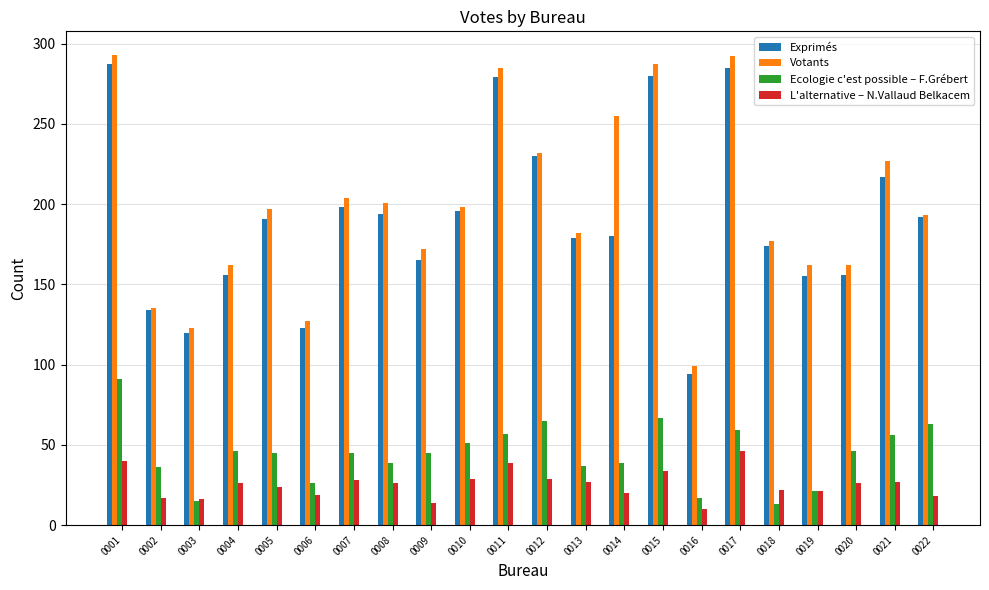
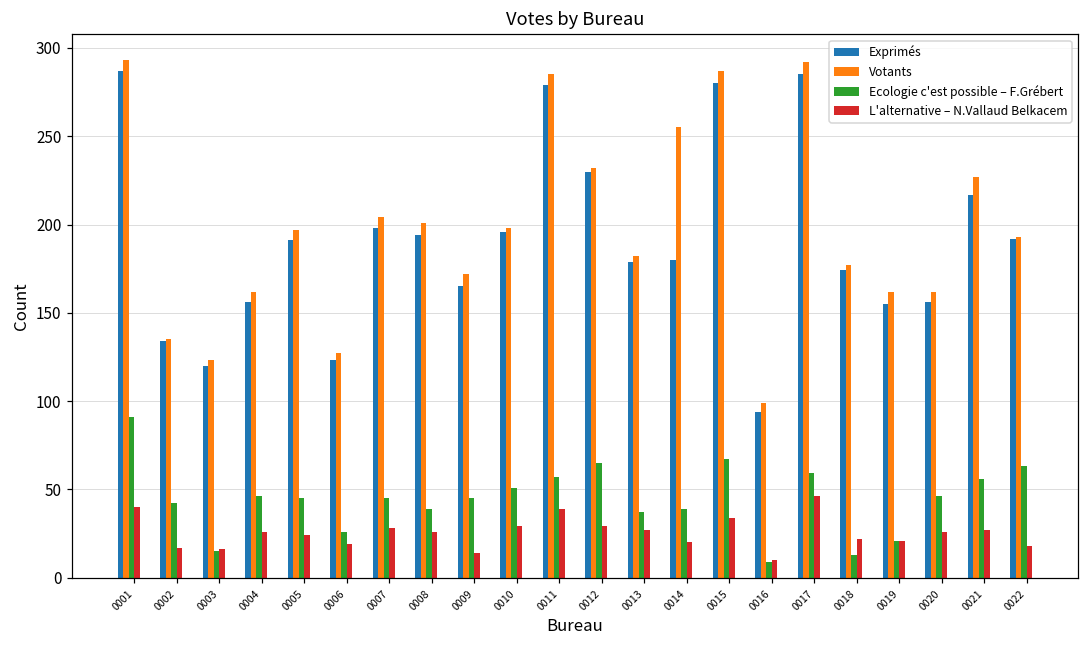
  {
    "Exprimés": {
      "0001": 287,
      "0002": 134,
      "0003": 120,
      "0004": 156,
      "0005": 191,
      "0006": 123,
      "0007": 198,
      "0008": 194,
      "0009": 165,
      "0010": 196,
      "0011": 279,
      "0012": 230,
      "0013": 179,
      "0014": 180,
      "0015": 280,
      "0016": 94,
      "0017": 285,
      "0018": 174,
      "0019": 155,
      "0020": 156,
      "0021": 217,
      "0022": 192
    },
    "Votants": {
      "0001": 293,
      "0002": 135,
      "0003": 123,
      "0004": 162,
      "0005": 197,
      "0006": 127,
      "0007": 204,
      "0008": 201,
      "0009": 172,
      "0010": 198,
      "0011": 285,
      "0012": 232,
      "0013": 182,
      "0014": 255,
      "0015": 287,
      "0016": 99,
      "0017": 292,
      "0018": 177,
      "0019": 162,
      "0020": 162,
      "0021": 227,
      "0022": 193
    },
    "Ecologie c'est possible – F.Grébert": {
      "0001": 91,
-     "0002": 36,
+     "0002": 42,
      "0003": 15,
      "0004": 46,
      "0005": 45,
      "0006": 26,
      "0007": 45,
      "0008": 39,
      "0009": 45,
      "0010": 51,
      "0011": 57,
      "0012": 65,
      "0013": 37,
      "0014": 39,
      "0015": 67,
-     "0016": 17,
+     "0016": 9,
      "0017": 59,
      "0018": 13,
      "0019": 21,
      "0020": 46,
      "0021": 56,
      "0022": 63
    },
    "L'alternative – N.Vallaud Belkacem": {
      "0001": 40,
      "0002": 17,
      "0003": 16,
      "0004": 26,
      "0005": 24,
      "0006": 19,
      "0007": 28,
      "0008": 26,
      "0009": 14,
      "0010": 29,
      "0011": 39,
      "0012": 29,
      "0013": 27,
      "0014": 20,
      "0015": 34,
      "0016": 10,
      "0017": 46,
      "0018": 22,
      "0019": 21,
      "0020": 26,
      "0021": 27,
      "0022": 18
    }
  }
